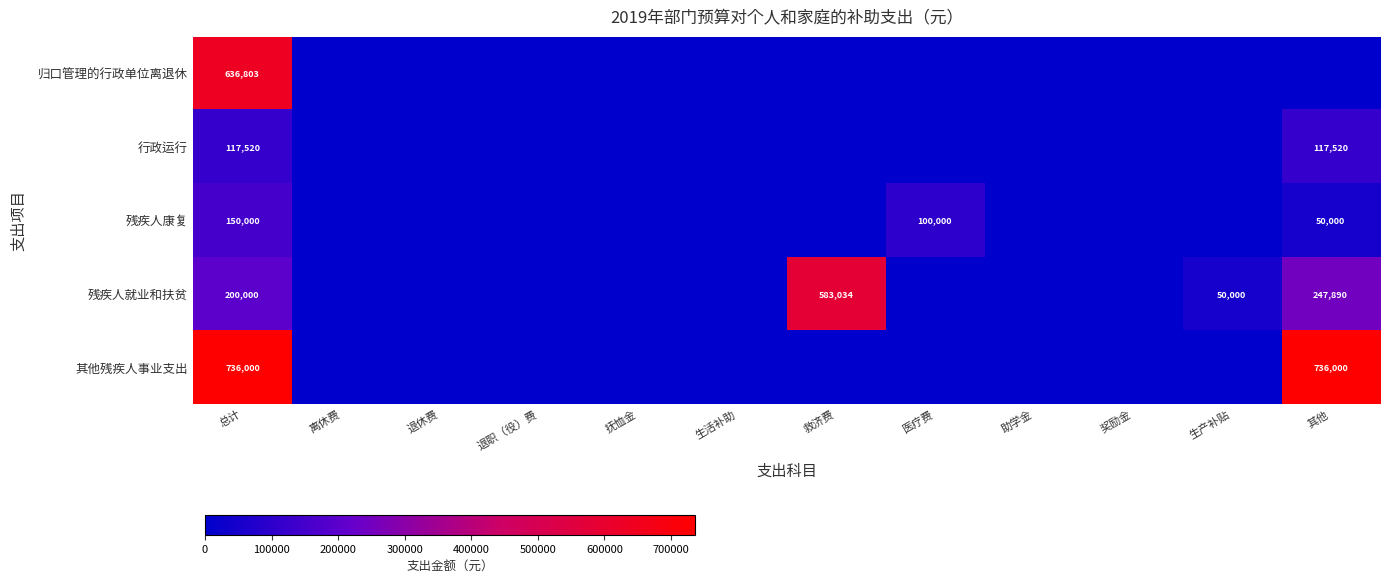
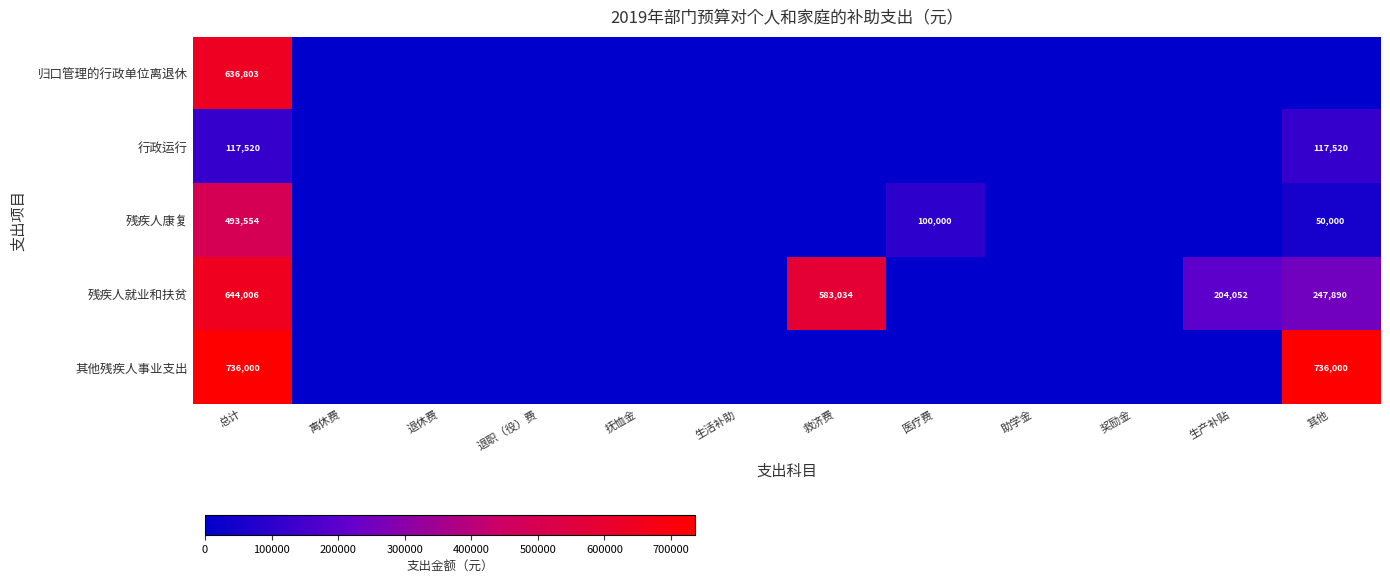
  {
    "归口管理的行政单位离退休": {
      "总计": "636,803"
    },
    "行政运行": {
      "总计": "117,520",
      "其他": "117,520"
    },
    "残疾人康复": {
-     "总计": "150,000",
+     "总计": "493,554",
      "医疗费": "100,000",
      "其他": "50,000"
    },
    "残疾人就业和扶贫": {
-     "总计": "200,000",
+     "总计": "644,006",
      "救济费": "583,034",
-     "生产补贴": "50,000",
+     "生产补贴": "204,052",
      "其他": "247,890"
    },
    "其他残疾人事业支出": {
      "总计": "736,000",
      "其他": "736,000"
    }
  }
